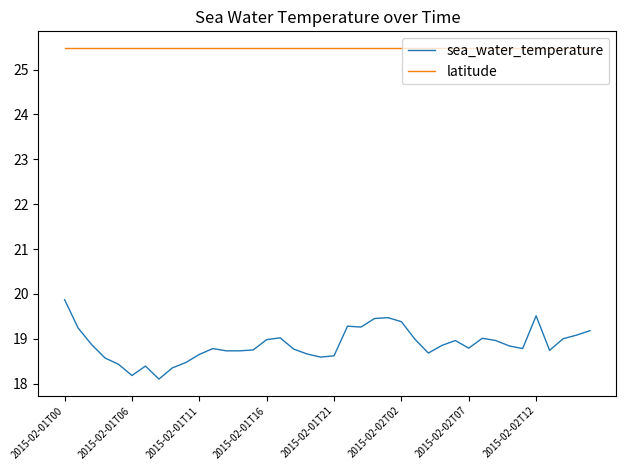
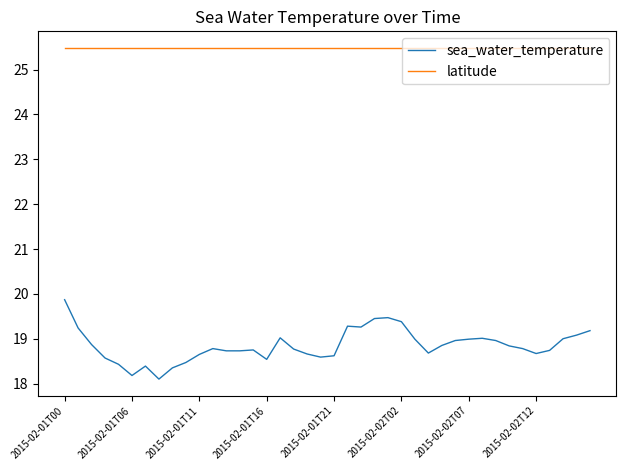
  {
    "sea_water_temperature": {
      "2015-02-01T00": 19.9,
      "2015-02-01T06": 18.2,
      "2015-02-01T11": 18.7,
-     "2015-02-01T16": 19.0,
+     "2015-02-01T16": 18.5,
      "2015-02-01T21": 18.6,
      "2015-02-02T02": 19.4,
-     "2015-02-02T07": 18.8,
-     "2015-02-02T12": 19.5
+     "2015-02-02T07": 19.0,
+     "2015-02-02T12": 18.7
    },
    "latitude": {
      "2015-02-01T00": 25.5,
      "2015-02-01T06": 25.5,
      "2015-02-01T11": 25.5,
      "2015-02-01T16": 25.5,
      "2015-02-01T21": 25.5,
      "2015-02-02T02": 25.5
    }
  }
